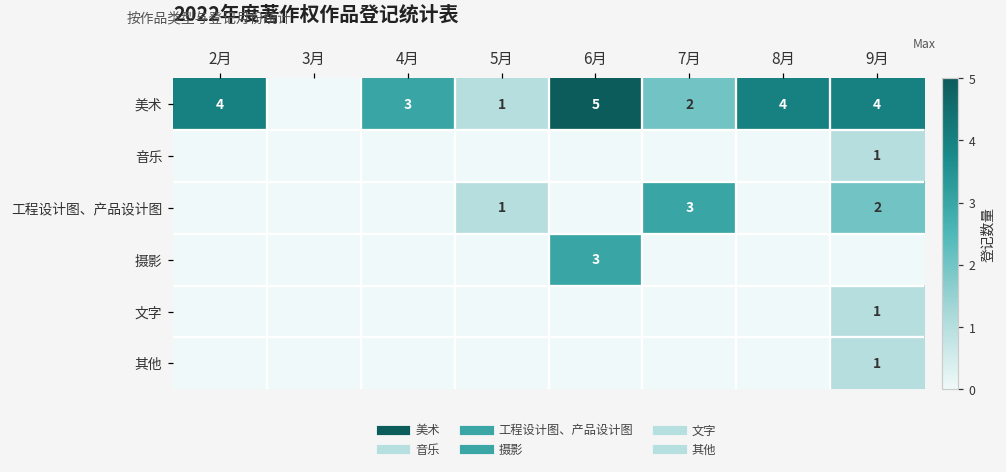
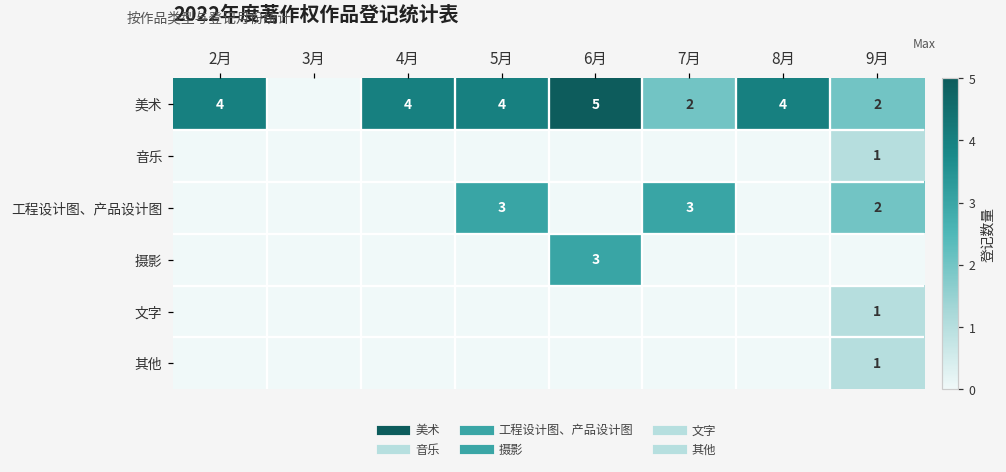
  {
    "美术": {
      "2月": 4,
-     "4月": 3,
-     "5月": 1,
+     "4月": 4,
+     "5月": 4,
      "6月": 5,
      "7月": 2,
      "8月": 4,
-     "9月": 4
+     "9月": 2
    },
    "音乐": {
      "9月": 1
    },
    "工程设计图、产品设计图": {
-     "5月": 1,
+     "5月": 3,
      "7月": 3,
      "9月": 2
    },
    "摄影": {
      "6月": 3
    },
    "文字": {
      "9月": 1
    },
    "其他": {
      "9月": 1
    }
  }
